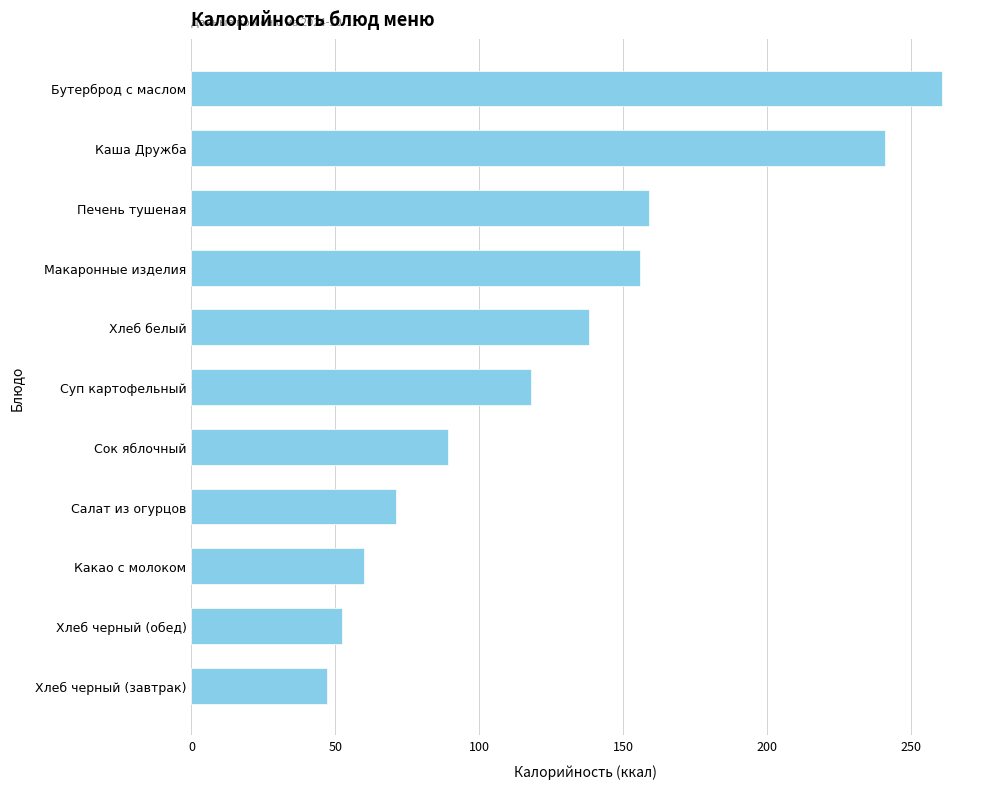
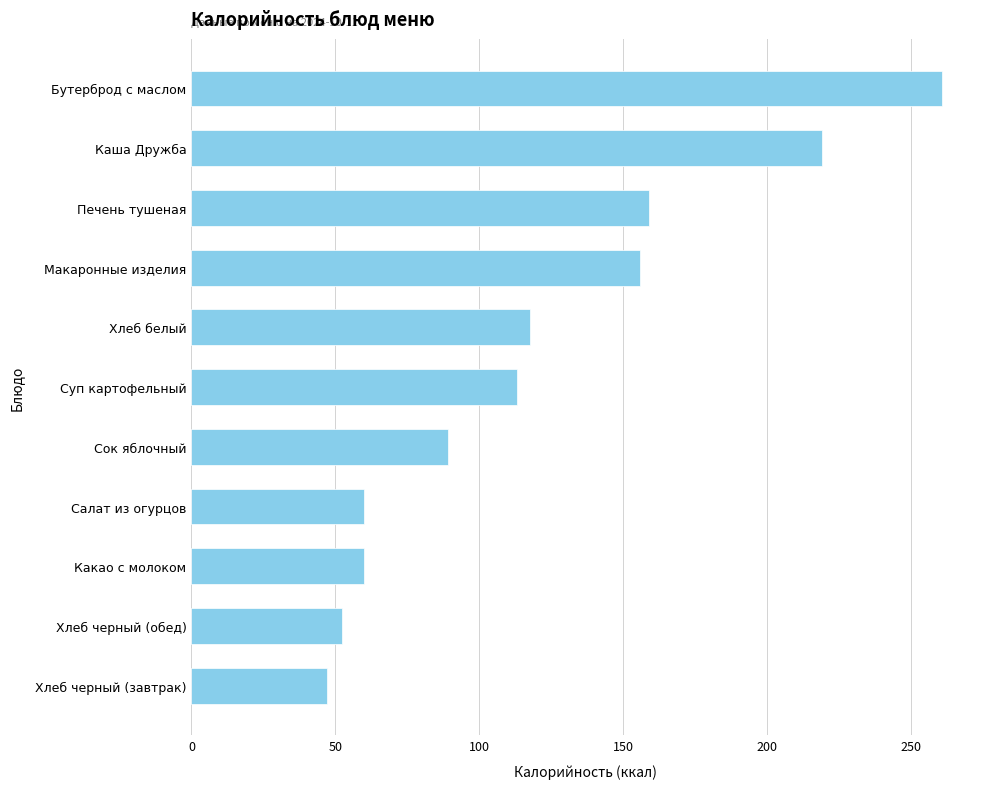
  {
    "Бутерброд с маслом": 261,
-   "Каша Дружба": 241,
+   "Каша Дружба": 219,
    "Печень тушеная": 159,
    "Макаронные изделия": 156,
-   "Хлеб белый": 138,
-   "Суп картофельный": 118,
+   "Хлеб белый": 118,
+   "Суп картофельный": 113,
    "Сок яблочный": 89,
-   "Салат из огурцов": 71,
+   "Салат из огурцов": 60,
    "Какао с молоком": 60,
    "Хлеб черный (обед)": 52,
    "Хлеб черный (завтрак)": 47
  }
